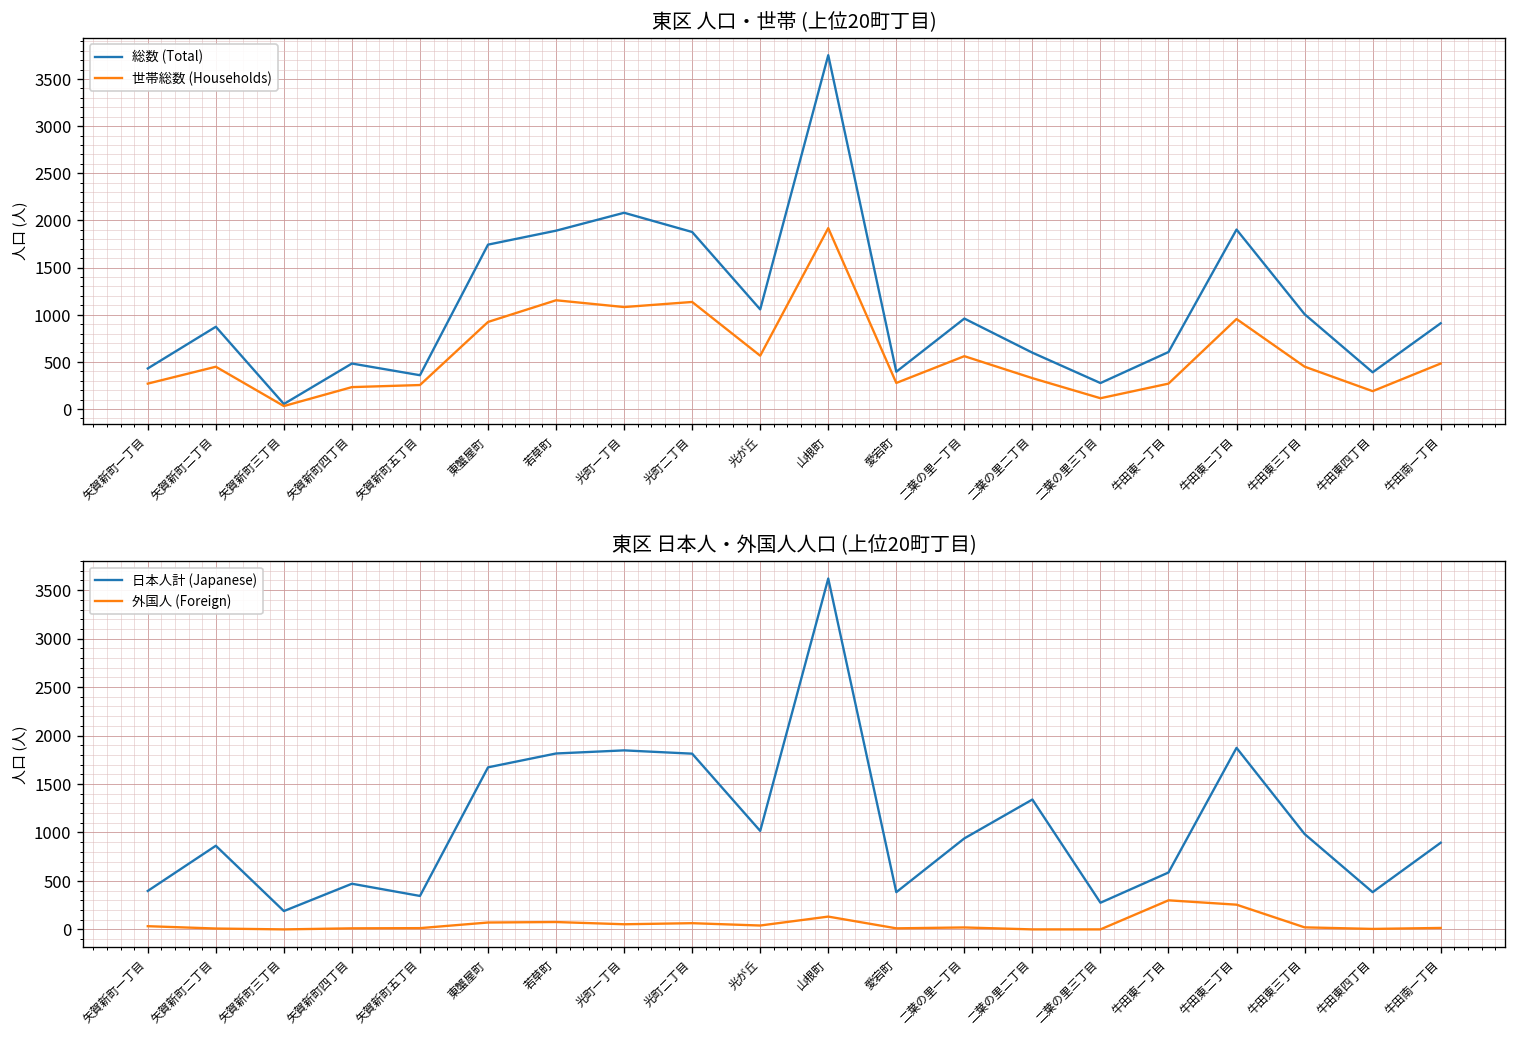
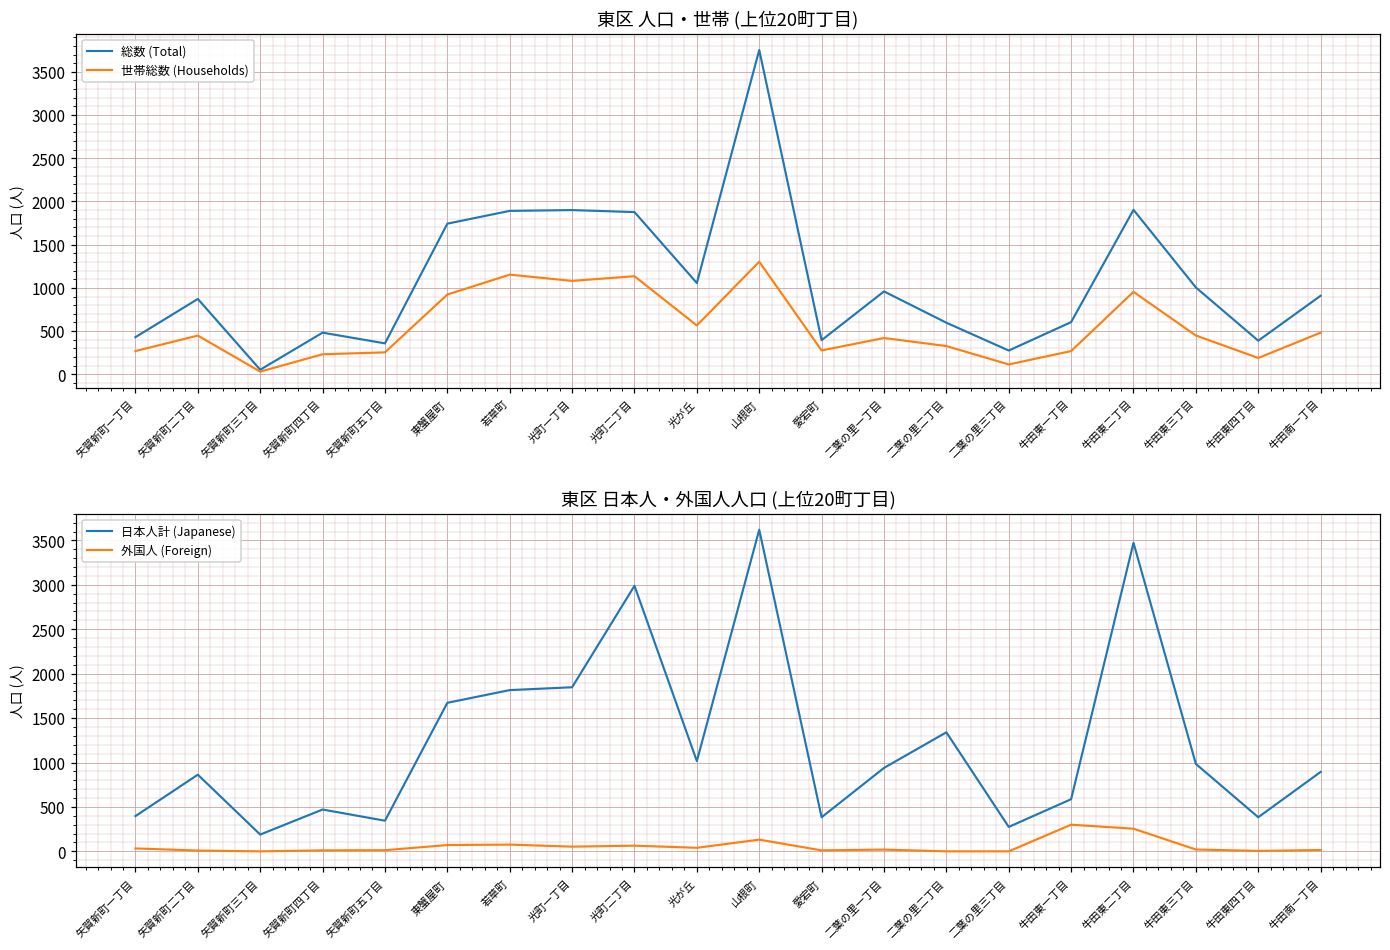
  {
    "東区 人口・世帯 (上位20町丁目)": {
      "総数 (Total)": {
        "矢賀新町一丁目": 400,
        "矢賀新町二丁目": 900,
        "矢賀新町四丁目": 500,
        "矢賀新町五丁目": 400,
        "東蟹屋町": 1700,
        "若草町": 1900,
-       "光町一丁目": 2100,
+       "光町一丁目": 1900,
        "光町二丁目": 1900,
        "光が丘": 1100,
        "山根町": 3800,
        "愛宕町": 400,
        "二葉の里一丁目": 1000,
        "二葉の里二丁目": 600,
        "二葉の里三丁目": 300,
        "牛田東一丁目": 600,
        "牛田東二丁目": 1900,
        "牛田東三丁目": 1000,
        "牛田東四丁目": 400,
        "牛田南一丁目": 900
      },
      "世帯総数 (Households)": {
        "矢賀新町一丁目": 300,
        "矢賀新町二丁目": 400,
        "矢賀新町四丁目": 200,
        "矢賀新町五丁目": 300,
        "東蟹屋町": 900,
        "若草町": 1200,
        "光町一丁目": 1100,
        "光町二丁目": 1100,
        "光が丘": 600,
-       "山根町": 1900,
+       "山根町": 1300,
        "愛宕町": 300,
-       "二葉の里一丁目": 600,
+       "二葉の里一丁目": 400,
        "二葉の里二丁目": 300,
        "二葉の里三丁目": 100,
        "牛田東一丁目": 300,
        "牛田東二丁目": 1000,
        "牛田東三丁目": 400,
        "牛田東四丁目": 200,
        "牛田南一丁目": 500
      }
    },
    "東区 日本人・外国人人口 (上位20町丁目)": {
      "日本人計 (Japanese)": {
        "矢賀新町一丁目": 400,
        "矢賀新町二丁目": 900,
        "矢賀新町三丁目": 200,
        "矢賀新町四丁目": 500,
        "矢賀新町五丁目": 300,
        "東蟹屋町": 1700,
        "若草町": 1800,
        "光町一丁目": 1800,
-       "光町二丁目": 1800,
+       "光町二丁目": 3000,
        "光が丘": 1000,
        "山根町": 3600,
        "愛宕町": 400,
        "二葉の里一丁目": 900,
        "二葉の里二丁目": 1300,
        "二葉の里三丁目": 300,
        "牛田東一丁目": 600,
-       "牛田東二丁目": 1900,
+       "牛田東二丁目": 3500,
        "牛田東三丁目": 1000,
        "牛田東四丁目": 400,
        "牛田南一丁目": 900
      },
      "外国人 (Foreign)": {
        "矢賀新町一丁目": 0,
        "矢賀新町二丁目": 0,
        "矢賀新町三丁目": 0,
        "矢賀新町四丁目": 0,
        "矢賀新町五丁目": 0,
        "東蟹屋町": 100,
        "若草町": 100,
        "光町一丁目": 100,
        "光町二丁目": 100,
        "光が丘": 0,
        "山根町": 100,
        "愛宕町": 0,
        "二葉の里一丁目": 0,
        "二葉の里二丁目": 0,
        "二葉の里三丁目": 0,
        "牛田東一丁目": 300,
        "牛田東二丁目": 300,
        "牛田東三丁目": 0,
        "牛田東四丁目": 0,
        "牛田南一丁目": 0
      }
    }
  }
